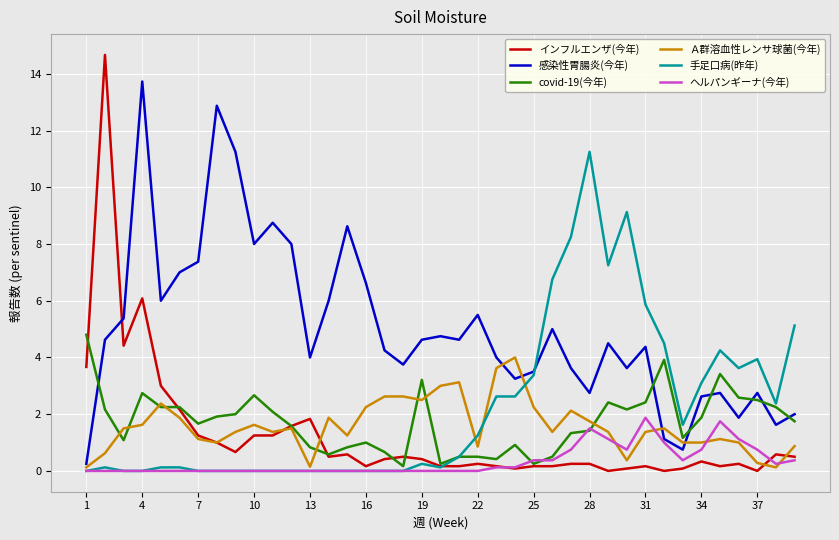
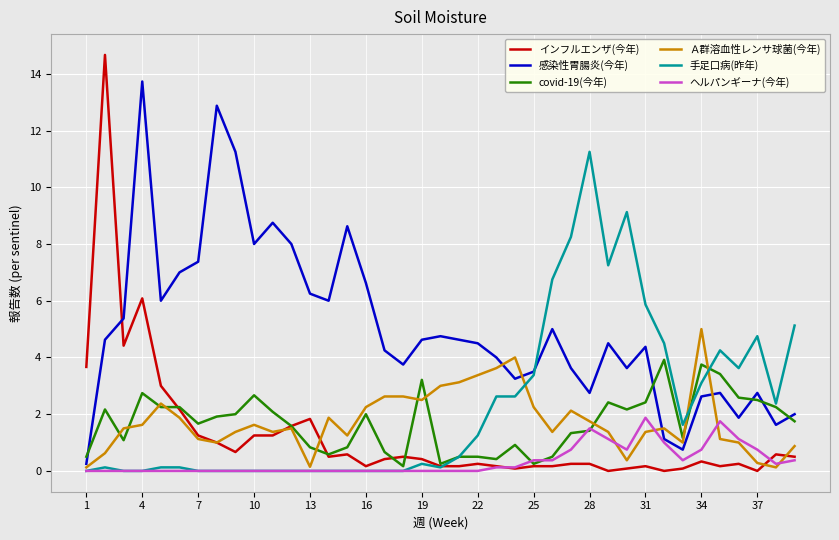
  {
    "インフルエンザ(今年)": {
      "1": 3.7,
      "4": 6.1,
      "7": 1.3,
      "10": 1.3,
      "13": 1.8,
      "16": 0.2,
      "19": 0.4,
      "22": 0.3,
      "28": 0.3,
      "31": 0.2,
      "34": 0.3,
      "37": 0.0
    },
    "感染性胃腸炎(今年)": {
      "1": 0.3,
      "4": 13.7,
      "7": 7.4,
      "10": 8.0,
-     "13": 4.0,
+     "13": 6.3,
      "16": 6.6,
      "19": 4.6,
-     "22": 5.5,
+     "22": 4.5,
      "25": 3.5,
      "28": 2.8,
      "31": 4.4,
      "34": 2.6,
      "37": 2.8
    },
    "covid-19(今年)": {
-     "1": 4.8,
+     "1": 0.5,
      "4": 2.7,
      "7": 1.7,
      "10": 2.7,
      "13": 0.8,
-     "16": 1,
+     "16": 2,
      "19": 3.2,
      "22": 0.5,
      "31": 2.4,
-     "34": 1.9,
+     "34": 3.8,
      "37": 2.5
    },
    "Ａ群溶血性レンサ球菌(今年)": {
      "1": 0.1,
      "4": 1.6,
      "7": 1.1,
      "10": 1.6,
      "13": 0.1,
      "16": 2.3,
      "19": 2.5,
-     "22": 0.9,
+     "22": 3.4,
      "25": 2.3,
      "28": 1.8,
      "31": 1.4,
-     "34": 1,
+     "34": 5,
      "37": 0.3
    },
    "手足口病(昨年)": {
      "19": 0.3,
      "22": 1.3,
      "25": 3.4,
      "28": 11.3,
      "31": 5.9,
      "34": 3.1,
-     "37": 3.9
+     "37": 4.8
    },
    "ヘルパンギーナ(今年)": {
      "19": 0.0,
      "22": 0.0,
      "25": 0.4,
      "31": 1.9,
      "34": 0.8,
      "37": 0.8
    }
  }
